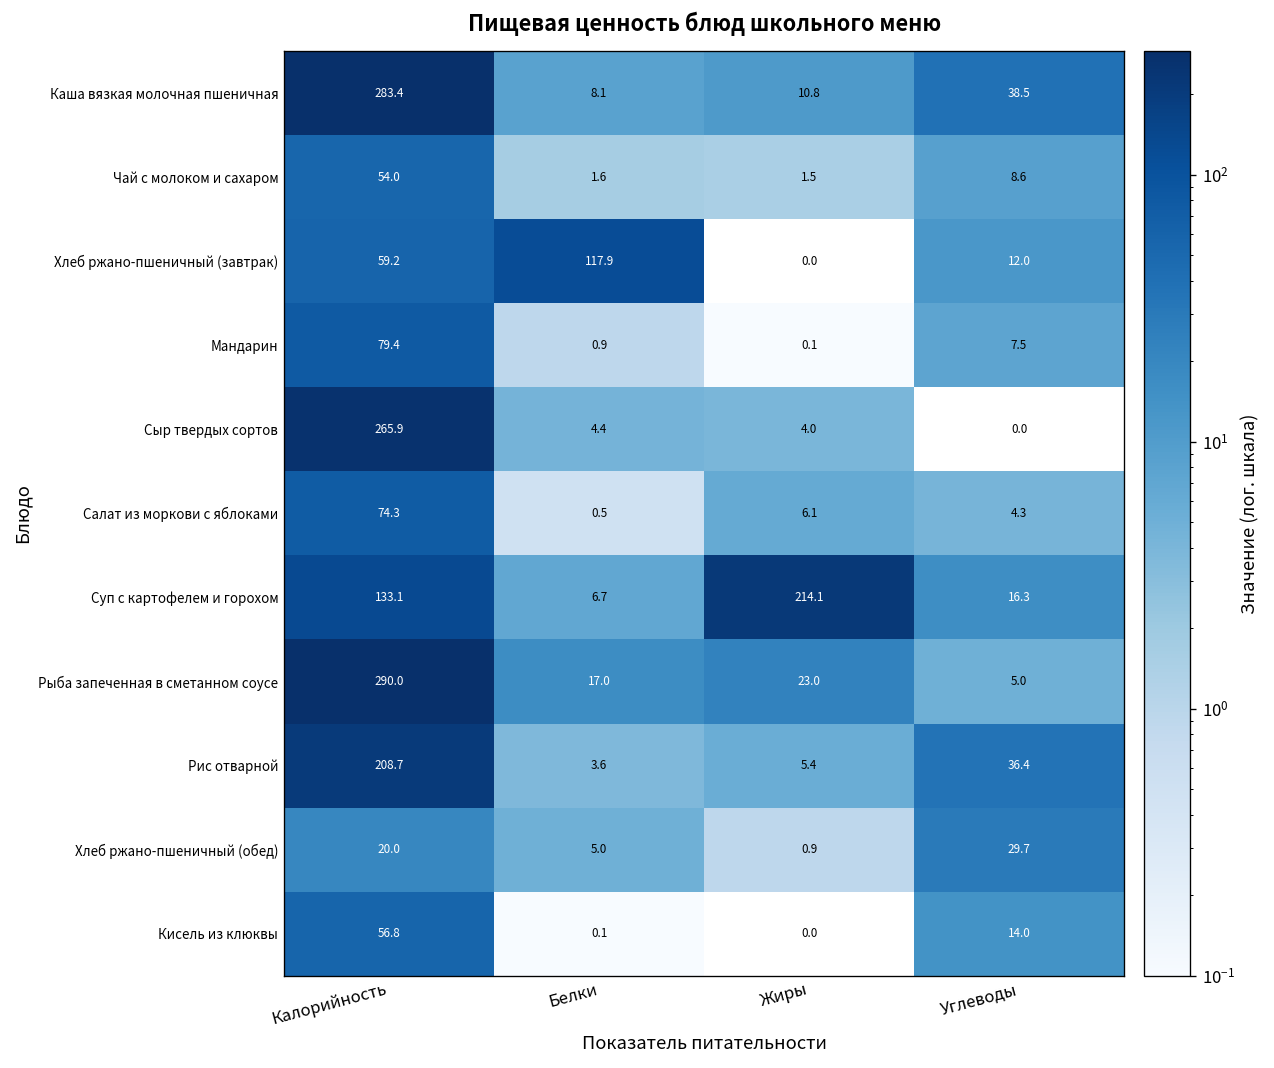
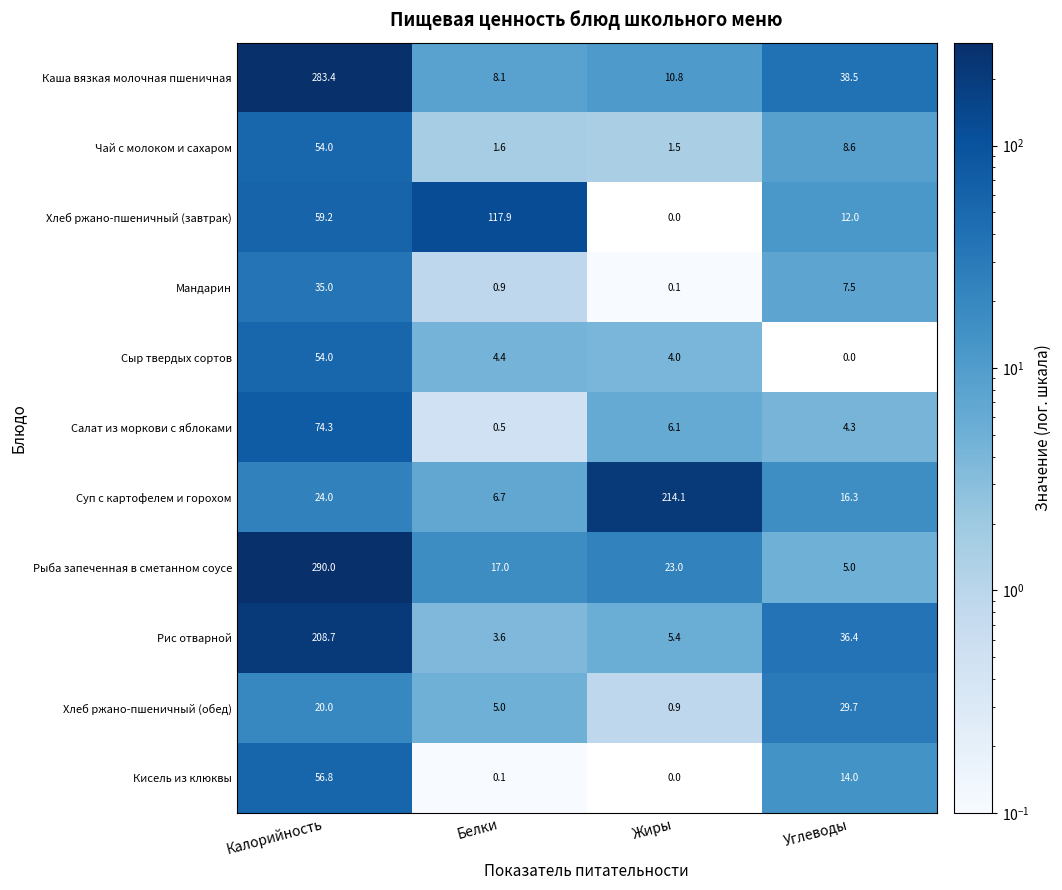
  {
    "Каша вязкая молочная пшеничная": {
      "Калорийность": 283.4,
      "Белки": 8.1,
      "Жиры": 10.8,
      "Углеводы": 38.5
    },
    "Чай с молоком и сахаром": {
      "Калорийность": 54.0,
      "Белки": 1.6,
      "Жиры": 1.5,
      "Углеводы": 8.6
    },
    "Хлеб ржано-пшеничный (завтрак)": {
      "Калорийность": 59.2,
      "Белки": 117.9,
      "Жиры": 0.0,
      "Углеводы": 12.0
    },
    "Мандарин": {
-     "Калорийность": 79.4,
+     "Калорийность": 35.0,
      "Белки": 0.9,
      "Жиры": 0.1,
      "Углеводы": 7.5
    },
    "Сыр твердых сортов": {
-     "Калорийность": 265.9,
+     "Калорийность": 54.0,
      "Белки": 4.4,
      "Жиры": 4.0,
      "Углеводы": 0.0
    },
    "Салат из моркови с яблоками": {
      "Калорийность": 74.3,
      "Белки": 0.5,
      "Жиры": 6.1,
      "Углеводы": 4.3
    },
    "Суп с картофелем и горохом": {
-     "Калорийность": 133.1,
+     "Калорийность": 24.0,
      "Белки": 6.7,
      "Жиры": 214.1,
      "Углеводы": 16.3
    },
    "Рыба запеченная в сметанном соусе": {
      "Калорийность": 290.0,
      "Белки": 17.0,
      "Жиры": 23.0,
      "Углеводы": 5.0
    },
    "Рис отварной": {
      "Калорийность": 208.7,
      "Белки": 3.6,
      "Жиры": 5.4,
      "Углеводы": 36.4
    },
    "Хлеб ржано-пшеничный (обед)": {
      "Калорийность": 20.0,
      "Белки": 5.0,
      "Жиры": 0.9,
      "Углеводы": 29.7
    },
    "Кисель из клюквы": {
      "Калорийность": 56.8,
      "Белки": 0.1,
      "Жиры": 0.0,
      "Углеводы": 14.0
    }
  }
